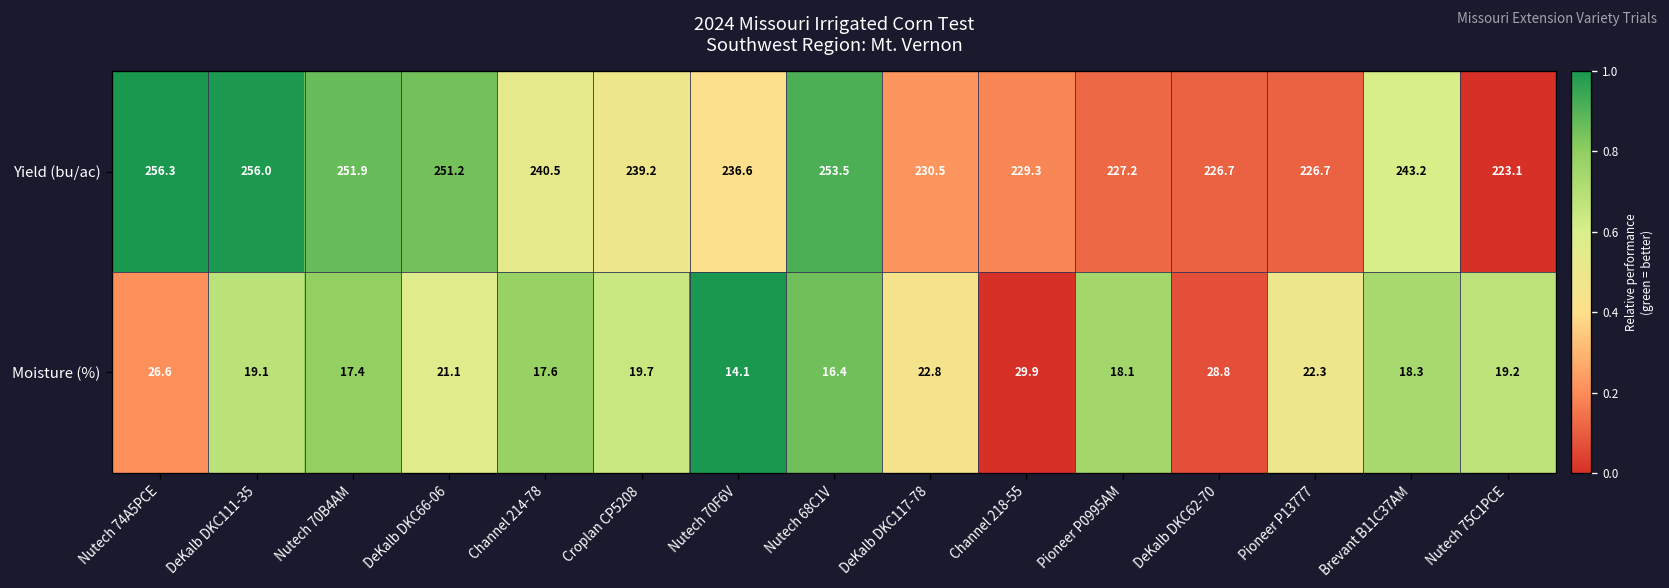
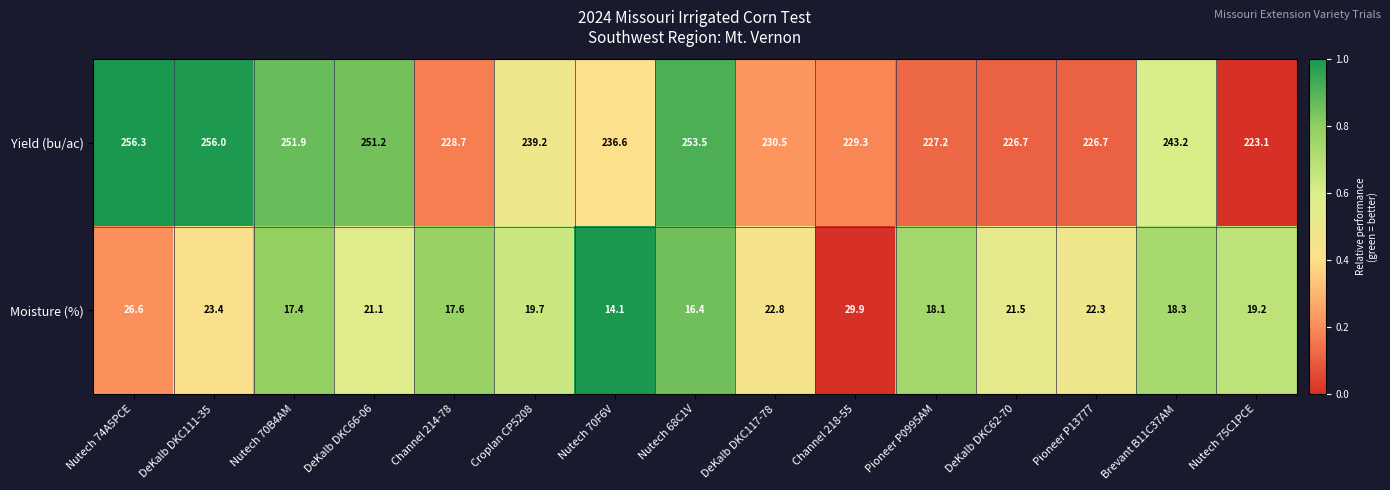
  {
    "Yield (bu/ac)": {
      "Nutech 74A5PCE": 256.3,
      "DeKalb DKC111-35": 256.0,
      "Nutech 70B4AM": 251.9,
      "DeKalb DKC66-06": 251.2,
-     "Channel 214-78": 240.5,
+     "Channel 214-78": 228.7,
      "Croplan CP5208": 239.2,
      "Nutech 70F6V": 236.6,
      "Nutech 68C1V": 253.5,
      "DeKalb DKC117-78": 230.5,
      "Channel 218-55": 229.3,
      "Pioneer P0995AM": 227.2,
      "DeKalb DKC62-70": 226.7,
      "Pioneer P13777": 226.7,
      "Brevant B11C37AM": 243.2,
      "Nutech 75C1PCE": 223.1
    },
    "Moisture (%)": {
      "Nutech 74A5PCE": 26.6,
-     "DeKalb DKC111-35": 19.1,
+     "DeKalb DKC111-35": 23.4,
      "Nutech 70B4AM": 17.4,
      "DeKalb DKC66-06": 21.1,
      "Channel 214-78": 17.6,
      "Croplan CP5208": 19.7,
      "Nutech 70F6V": 14.1,
      "Nutech 68C1V": 16.4,
      "DeKalb DKC117-78": 22.8,
      "Channel 218-55": 29.9,
      "Pioneer P0995AM": 18.1,
-     "DeKalb DKC62-70": 28.8,
+     "DeKalb DKC62-70": 21.5,
      "Pioneer P13777": 22.3,
      "Brevant B11C37AM": 18.3,
      "Nutech 75C1PCE": 19.2
    }
  }
